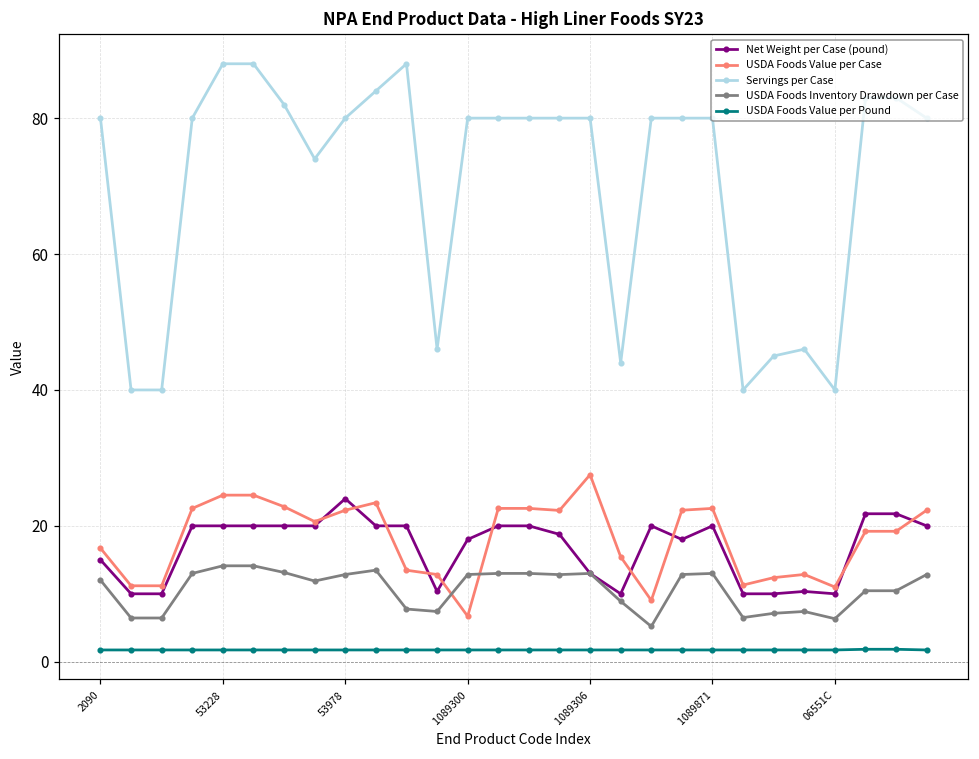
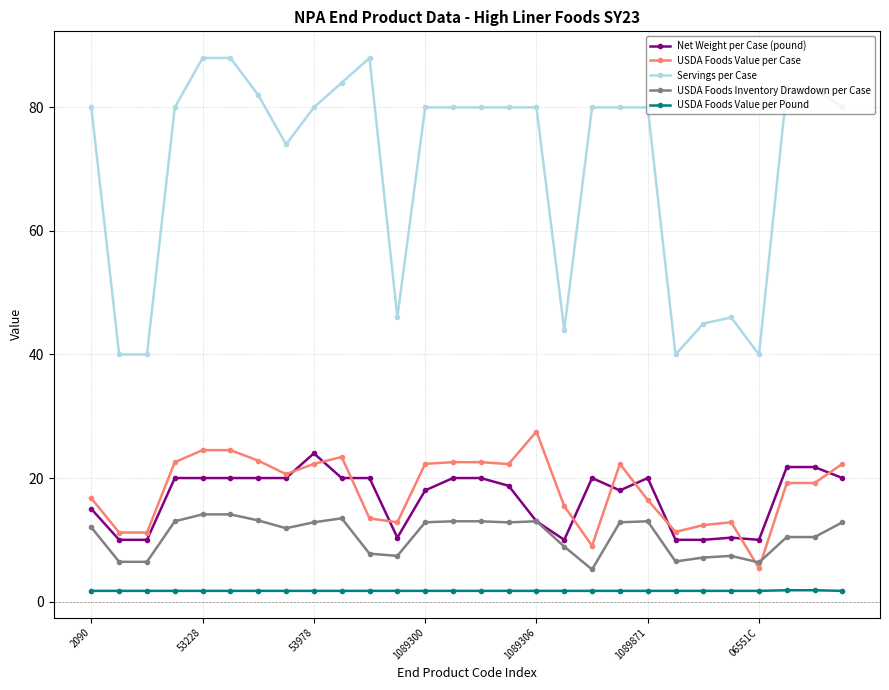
  {
    "Net Weight per Case (pound)": {
      "2090": 15,
      "53228": 20,
      "53978": 24,
      "1089300": 18,
      "1089871": 20,
      "06551C": 10
    },
    "USDA Foods Value per Case": {
      "2090": 17,
      "53228": 25,
      "53978": 22,
-     "1089300": 7,
+     "1089300": 22,
      "1089306": 28,
-     "1089871": 23,
-     "06551C": 11
+     "1089871": 16,
+     "06551C": 5
    },
    "Servings per Case": {
      "2090": 80,
      "53228": 88,
      "53978": 80,
      "1089300": 80,
      "1089306": 80,
      "06551C": 40
    },
    "USDA Foods Inventory Drawdown per Case": {
      "2090": 12,
      "53228": 14,
      "53978": 13,
      "1089300": 13,
      "1089871": 13,
      "06551C": 6
    },
    "USDA Foods Value per Pound": {
      "2090": 2,
      "53228": 2,
      "53978": 2,
      "1089300": 2,
      "1089306": 2,
      "1089871": 2,
      "06551C": 2
    }
  }
